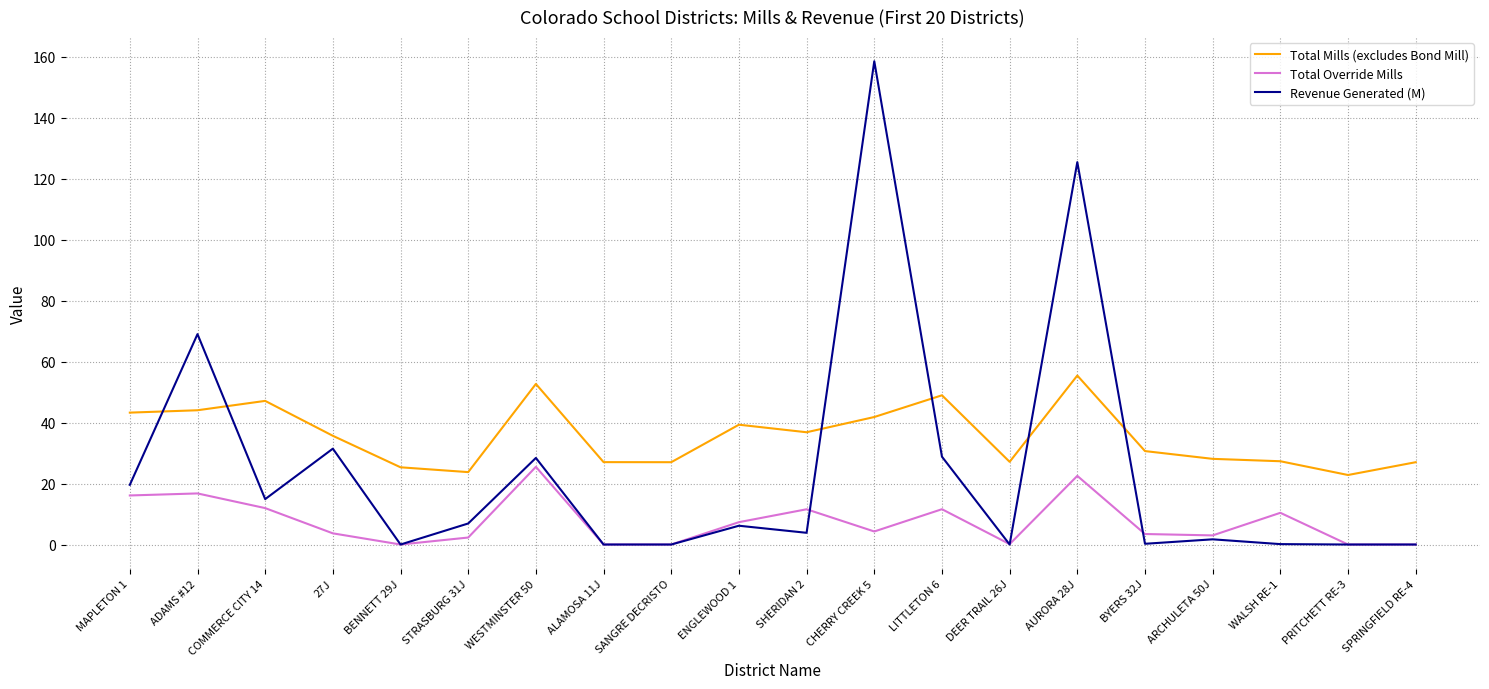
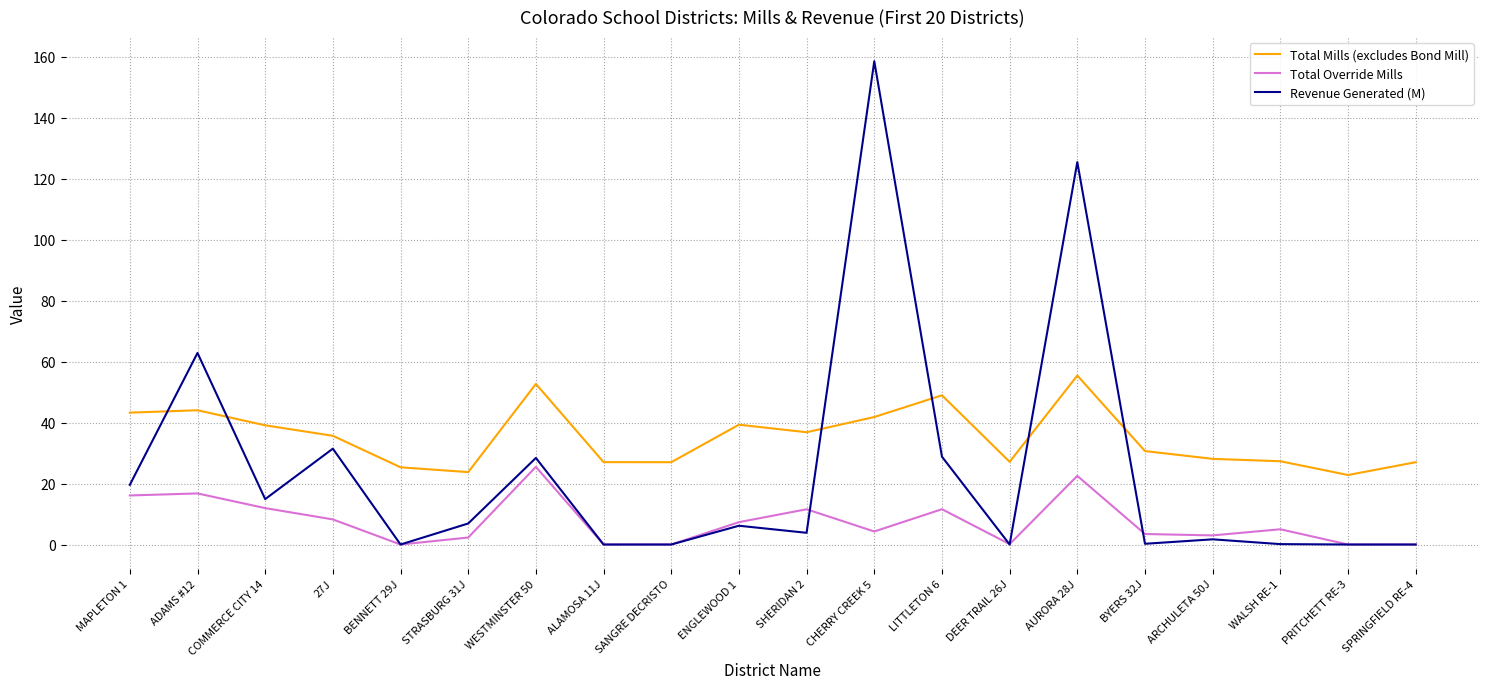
  {
    "Total Mills (excludes Bond Mill)": {
      "MAPLETON 1": 43,
      "ADAMS #12": 44,
-     "COMMERCE CITY 14": 47,
+     "COMMERCE CITY 14": 39,
      "27J": 36,
      "BENNETT 29J": 25,
      "STRASBURG 31J": 24,
      "WESTMINSTER 50": 53,
      "ALAMOSA 11J": 27,
      "SANGRE DECRISTO": 27,
      "ENGLEWOOD 1": 39,
      "SHERIDAN 2": 37,
      "CHERRY CREEK 5": 42,
      "LITTLETON 6": 49,
      "DEER TRAIL 26J": 27,
      "AURORA 28J": 55,
      "BYERS 32J": 31,
      "ARCHULETA 50J": 28,
      "WALSH RE-1": 27,
      "PRITCHETT RE-3": 23,
      "SPRINGFIELD RE-4": 27
    },
    "Total Override Mills": {
      "MAPLETON 1": 16,
      "ADAMS #12": 17,
      "COMMERCE CITY 14": 12,
-     "27J": 4,
+     "27J": 8,
      "STRASBURG 31J": 2,
      "WESTMINSTER 50": 25,
      "ENGLEWOOD 1": 7,
      "SHERIDAN 2": 12,
      "CHERRY CREEK 5": 4,
      "LITTLETON 6": 12,
      "AURORA 28J": 23,
      "BYERS 32J": 3,
      "ARCHULETA 50J": 3,
-     "WALSH RE-1": 10
+     "WALSH RE-1": 5
    },
    "Revenue Generated (M)": {
      "MAPLETON 1": 20,
-     "ADAMS #12": 69,
+     "ADAMS #12": 63,
      "COMMERCE CITY 14": 15,
      "27J": 31,
      "STRASBURG 31J": 7,
      "WESTMINSTER 50": 28,
      "ENGLEWOOD 1": 6,
      "SHERIDAN 2": 4,
      "CHERRY CREEK 5": 159,
      "LITTLETON 6": 29,
      "AURORA 28J": 125,
      "BYERS 32J": 0,
      "ARCHULETA 50J": 2,
      "WALSH RE-1": 0
    }
  }
